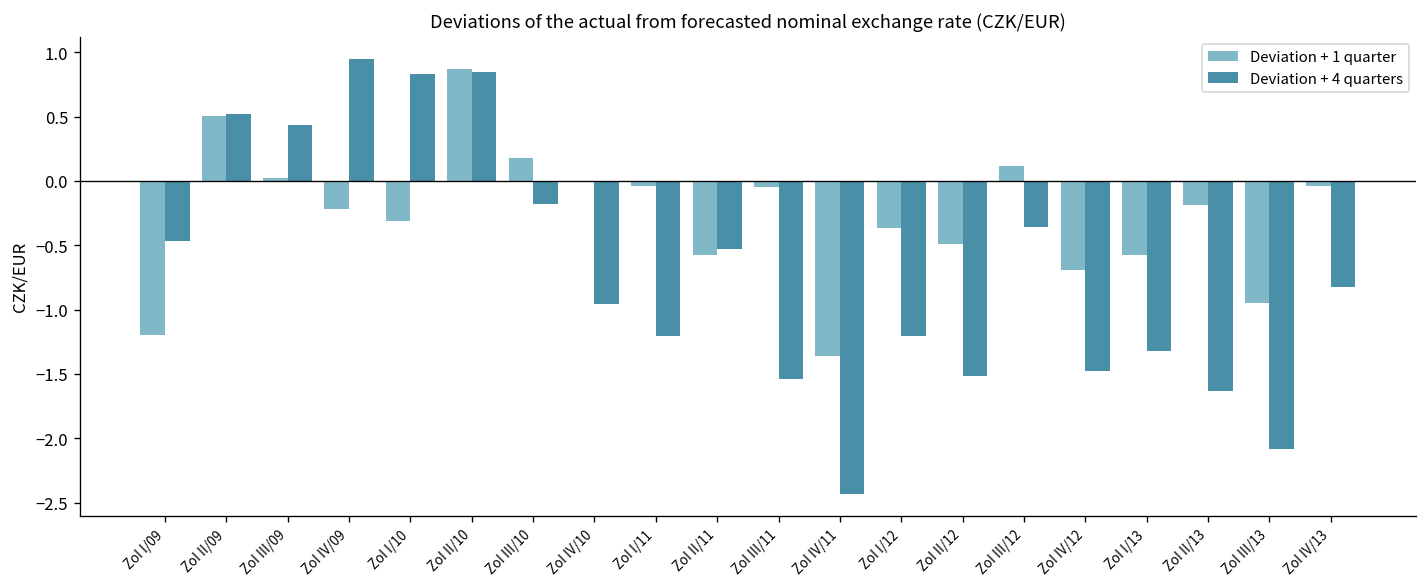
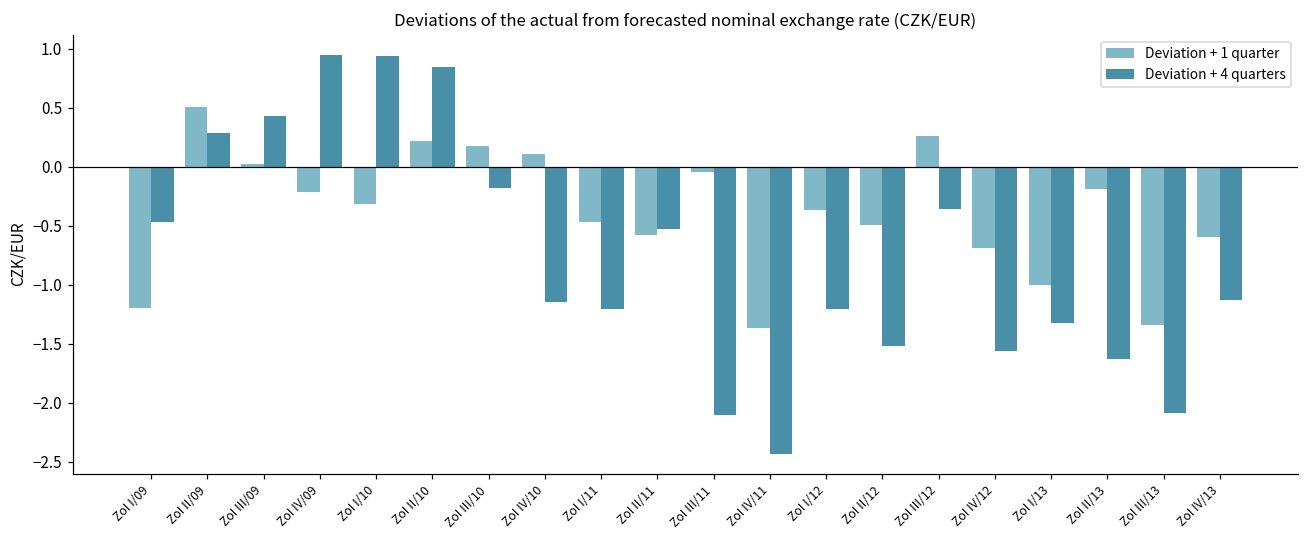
  {
    "Deviation + 1 quarter": {
      "ZoI I/09": -1.19,
      "ZoI II/09": 0.51,
      "ZoI III/09": 0.02,
      "ZoI IV/09": -0.22,
      "ZoI I/10": -0.31,
-     "ZoI II/10": 0.87,
+     "ZoI II/10": 0.22,
      "ZoI III/10": 0.18,
-     "ZoI IV/10": 0.00,
-     "ZoI I/11": -0.04,
+     "ZoI IV/10": 0.11,
+     "ZoI I/11": -0.47,
      "ZoI II/11": -0.58,
      "ZoI III/11": -0.05,
      "ZoI IV/11": -1.36,
      "ZoI I/12": -0.37,
      "ZoI II/12": -0.49,
-     "ZoI III/12": 0.11,
+     "ZoI III/12": 0.26,
      "ZoI IV/12": -0.69,
-     "ZoI I/13": -0.57,
+     "ZoI I/13": -1.00,
      "ZoI II/13": -0.19,
-     "ZoI III/13": -0.95,
-     "ZoI IV/13": -0.04
+     "ZoI III/13": -1.34,
+     "ZoI IV/13": -0.59
    },
    "Deviation + 4 quarters": {
      "ZoI I/09": -0.47,
-     "ZoI II/09": 0.52,
+     "ZoI II/09": 0.28,
      "ZoI III/09": 0.43,
      "ZoI IV/09": 0.95,
-     "ZoI I/10": 0.83,
+     "ZoI I/10": 0.93,
      "ZoI II/10": 0.85,
      "ZoI III/10": -0.18,
-     "ZoI IV/10": -0.96,
+     "ZoI IV/10": -1.14,
      "ZoI I/11": -1.20,
      "ZoI II/11": -0.53,
-     "ZoI III/11": -1.54,
+     "ZoI III/11": -2.10,
      "ZoI IV/11": -2.43,
      "ZoI I/12": -1.21,
      "ZoI II/12": -1.52,
      "ZoI III/12": -0.36,
-     "ZoI IV/12": -1.48,
+     "ZoI IV/12": -1.56,
      "ZoI I/13": -1.32,
      "ZoI II/13": -1.63,
      "ZoI III/13": -2.08,
-     "ZoI IV/13": -0.83
+     "ZoI IV/13": -1.13
    }
  }
